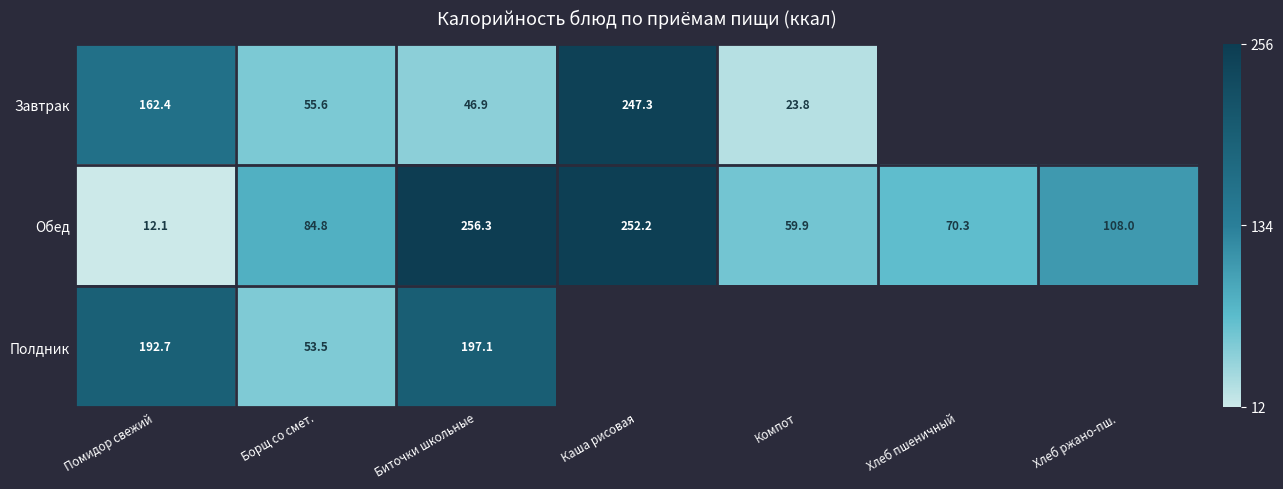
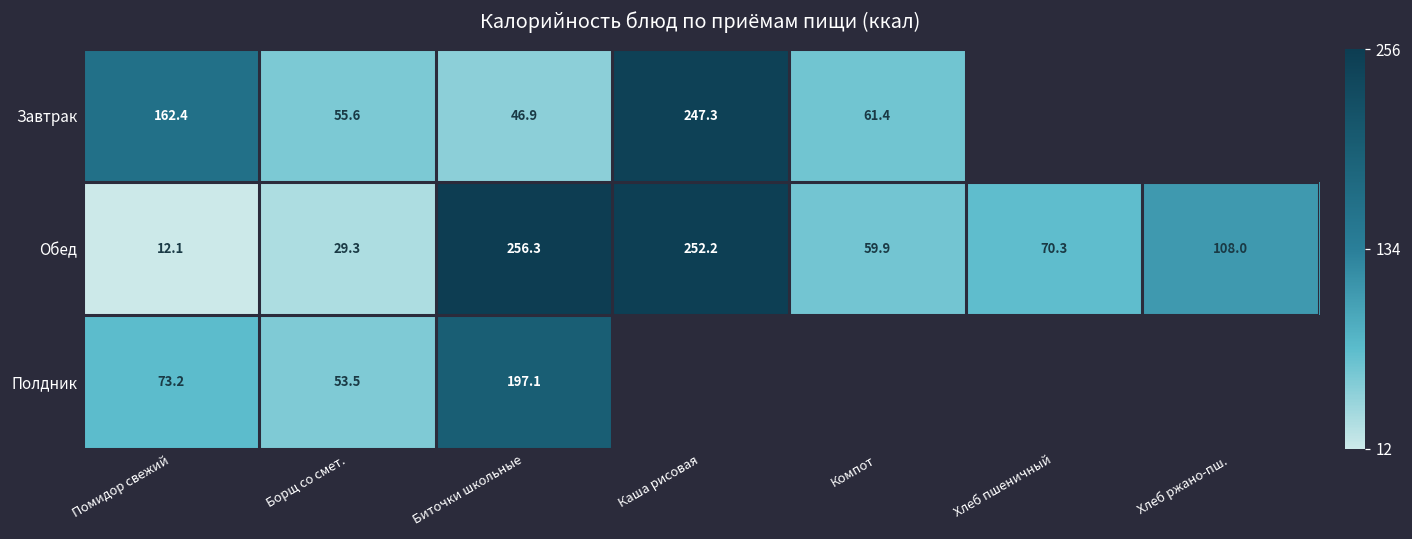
  {
    "Завтрак": {
      "Помидор свежий": 162.4,
      "Борщ со смет.": 55.6,
      "Биточки школьные": 46.9,
      "Каша рисовая": 247.3,
-     "Компот": 23.8
+     "Компот": 61.4
    },
    "Обед": {
      "Помидор свежий": 12.1,
-     "Борщ со смет.": 84.8,
+     "Борщ со смет.": 29.3,
      "Биточки школьные": 256.3,
      "Каша рисовая": 252.2,
      "Компот": 59.9,
      "Хлеб пшеничный": 70.3,
      "Хлеб ржано-пш.": 108.0
    },
    "Полдник": {
-     "Помидор свежий": 192.7,
+     "Помидор свежий": 73.2,
      "Борщ со смет.": 53.5,
      "Биточки школьные": 197.1
    }
  }
